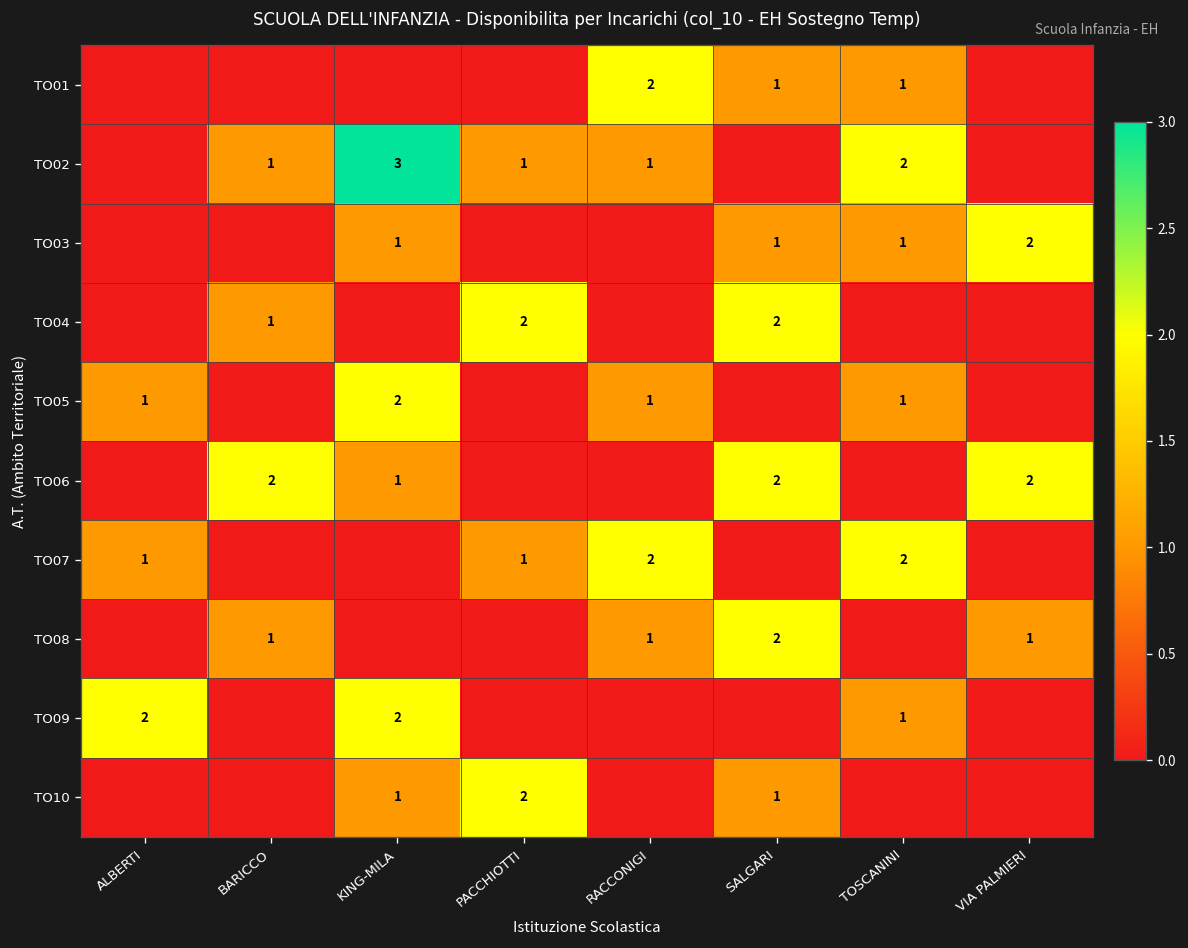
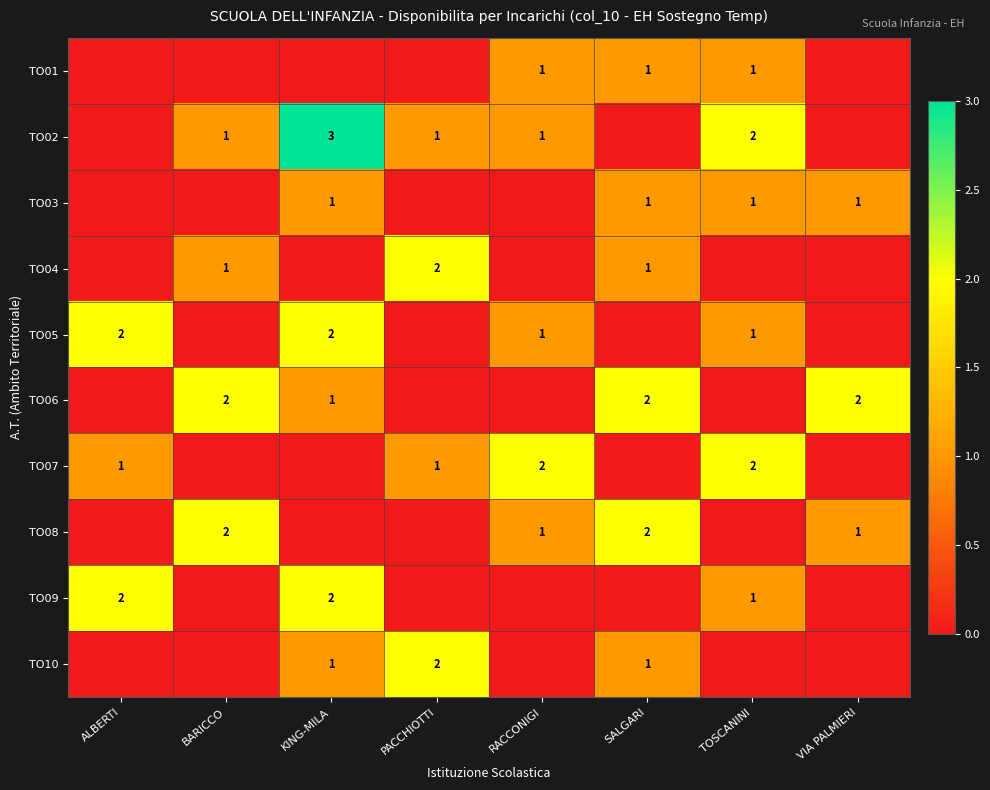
  {
    "TO01": {
-     "RACCONIGI": 2,
+     "RACCONIGI": 1,
      "SALGARI": 1,
      "TOSCANINI": 1
    },
    "TO02": {
      "BARICCO": 1,
      "KING-MILA": 3,
      "PACCHIOTTI": 1,
      "RACCONIGI": 1,
      "TOSCANINI": 2
    },
    "TO03": {
      "KING-MILA": 1,
      "SALGARI": 1,
      "TOSCANINI": 1,
-     "VIA PALMIERI": 2
+     "VIA PALMIERI": 1
    },
    "TO04": {
      "BARICCO": 1,
      "PACCHIOTTI": 2,
-     "SALGARI": 2
+     "SALGARI": 1
    },
    "TO05": {
-     "ALBERTI": 1,
+     "ALBERTI": 2,
      "KING-MILA": 2,
      "RACCONIGI": 1,
      "TOSCANINI": 1
    },
    "TO06": {
      "BARICCO": 2,
      "KING-MILA": 1,
      "SALGARI": 2,
      "VIA PALMIERI": 2
    },
    "TO07": {
      "ALBERTI": 1,
      "PACCHIOTTI": 1,
      "RACCONIGI": 2,
      "TOSCANINI": 2
    },
    "TO08": {
-     "BARICCO": 1,
+     "BARICCO": 2,
      "RACCONIGI": 1,
      "SALGARI": 2,
      "VIA PALMIERI": 1
    },
    "TO09": {
      "ALBERTI": 2,
      "KING-MILA": 2,
      "TOSCANINI": 1
    },
    "TO10": {
      "KING-MILA": 1,
      "PACCHIOTTI": 2,
      "SALGARI": 1
    }
  }
